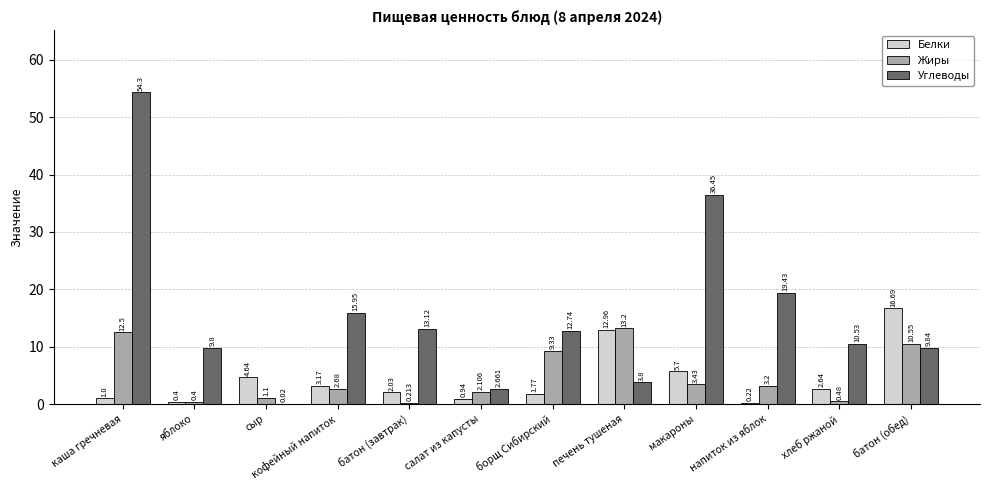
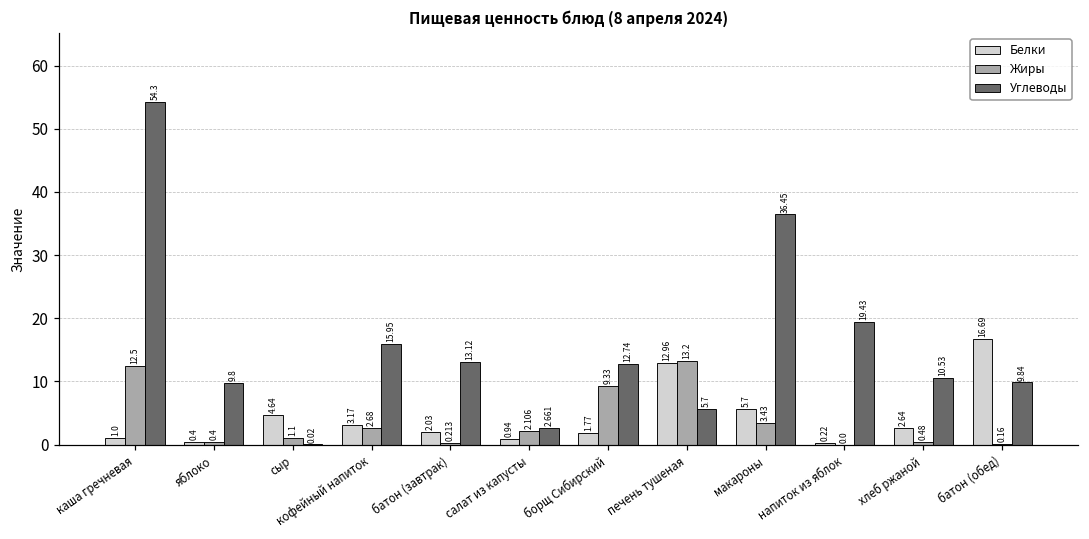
  {
    "Белки": {
      "каша гречневая": 1.0,
      "яблоко": 0.4,
      "сыр": 4.64,
      "кофейный напиток": 3.17,
      "батон (завтрак)": 2.03,
      "салат из капусты": 0.94,
      "борщ Сибирский": 1.77,
      "печень тушеная": 12.96,
      "макароны": 5.7,
      "напиток из яблок": 0.22,
      "хлеб ржаной": 2.64,
      "батон (обед)": 16.69
    },
    "Жиры": {
      "каша гречневая": 12.5,
      "яблоко": 0.4,
      "сыр": 1.1,
      "кофейный напиток": 2.68,
      "батон (завтрак)": 0.213,
      "салат из капусты": 2.106,
      "борщ Сибирский": 9.33,
      "печень тушеная": 13.2,
      "макароны": 3.43,
-     "напиток из яблок": 3.2,
+     "напиток из яблок": 0.0,
      "хлеб ржаной": 0.48,
-     "батон (обед)": 10.55
+     "батон (обед)": 0.16
    },
    "Углеводы": {
      "каша гречневая": 54.3,
      "яблоко": 9.8,
      "сыр": 0.02,
      "кофейный напиток": 15.95,
      "батон (завтрак)": 13.12,
      "салат из капусты": 2.661,
      "борщ Сибирский": 12.74,
-     "печень тушеная": 3.8,
+     "печень тушеная": 5.7,
      "макароны": 36.45,
      "напиток из яблок": 19.43,
      "хлеб ржаной": 10.53,
      "батон (обед)": 9.84
    }
  }
